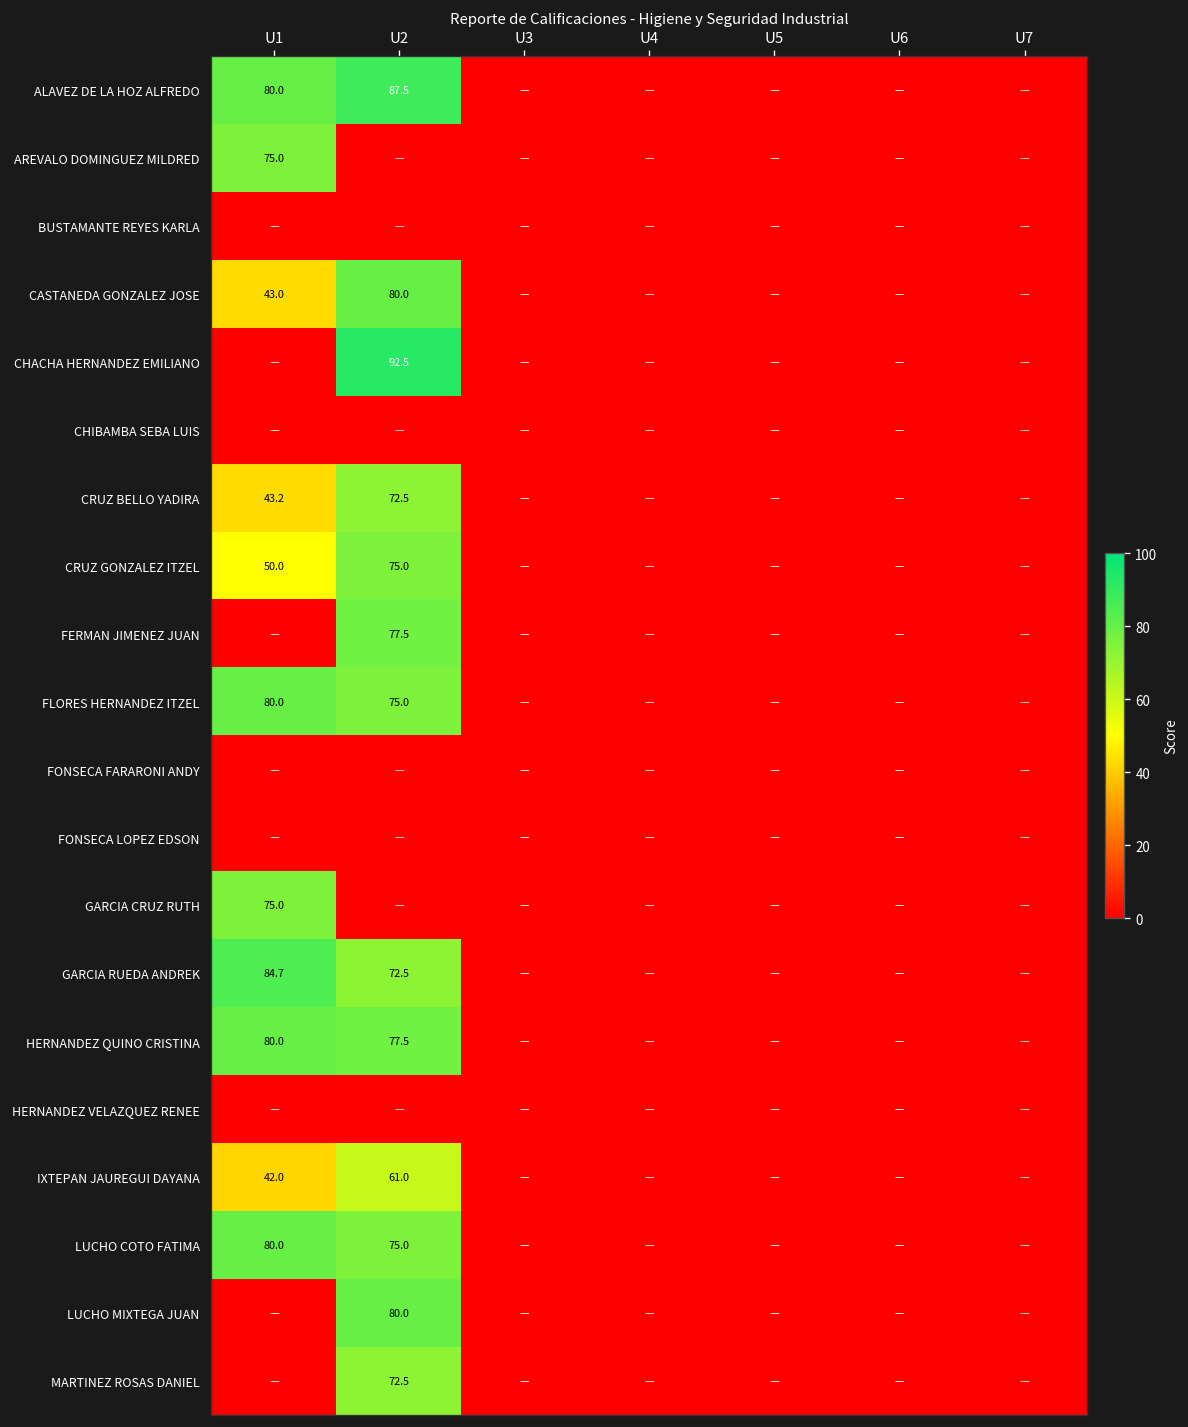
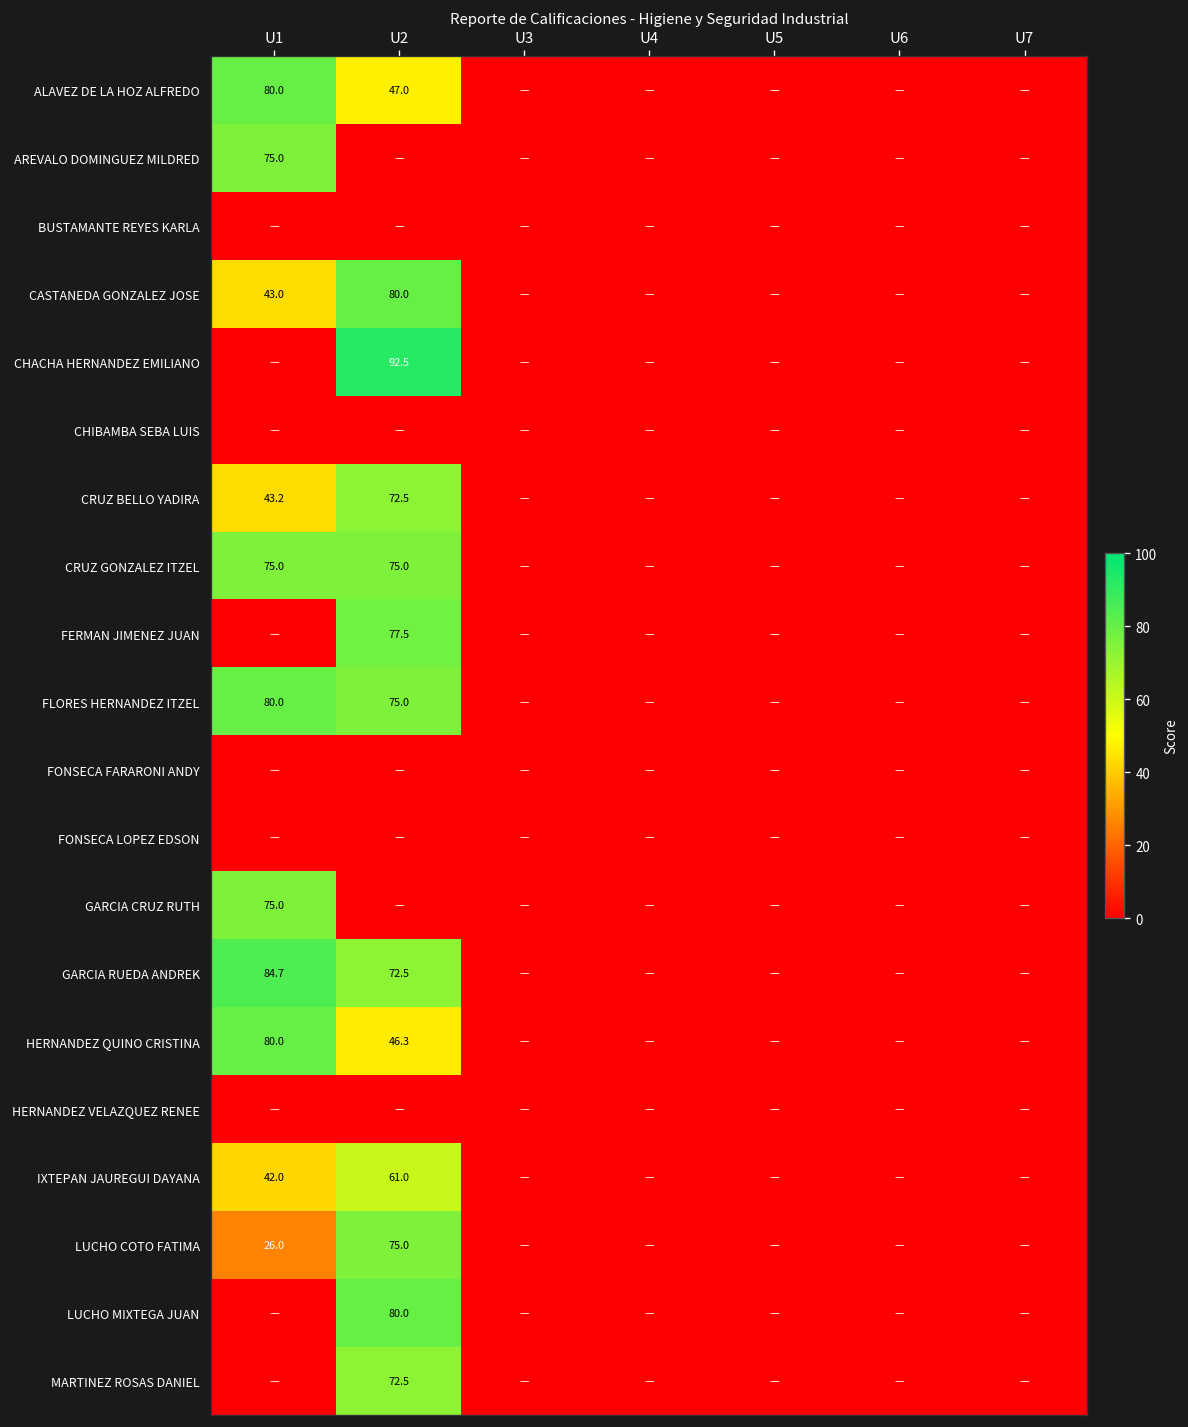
  {
    "ALAVEZ DE LA HOZ ALFREDO": {
      "U1": 80.0,
-     "U2": 87.5
+     "U2": 47.0
    },
    "AREVALO DOMINGUEZ MILDRED": {
      "U1": 75.0
    },
    "CASTANEDA GONZALEZ JOSE": {
      "U1": 43.0,
      "U2": 80.0
    },
    "CHACHA HERNANDEZ EMILIANO": {
      "U2": 92.5
    },
    "CRUZ BELLO YADIRA": {
      "U1": 43.2,
      "U2": 72.5
    },
    "CRUZ GONZALEZ ITZEL": {
-     "U1": 50.0,
+     "U1": 75.0,
      "U2": 75.0
    },
    "FERMAN JIMENEZ JUAN": {
      "U2": 77.5
    },
    "FLORES HERNANDEZ ITZEL": {
      "U1": 80.0,
      "U2": 75.0
    },
    "GARCIA CRUZ RUTH": {
      "U1": 75.0
    },
    "GARCIA RUEDA ANDREK": {
      "U1": 84.7,
      "U2": 72.5
    },
    "HERNANDEZ QUINO CRISTINA": {
      "U1": 80.0,
-     "U2": 77.5
+     "U2": 46.3
    },
    "IXTEPAN JAUREGUI DAYANA": {
      "U1": 42.0,
      "U2": 61.0
    },
    "LUCHO COTO FATIMA": {
-     "U1": 80.0,
+     "U1": 26.0,
      "U2": 75.0
    },
    "LUCHO MIXTEGA JUAN": {
      "U2": 80.0
    },
    "MARTINEZ ROSAS DANIEL": {
      "U2": 72.5
    }
  }
